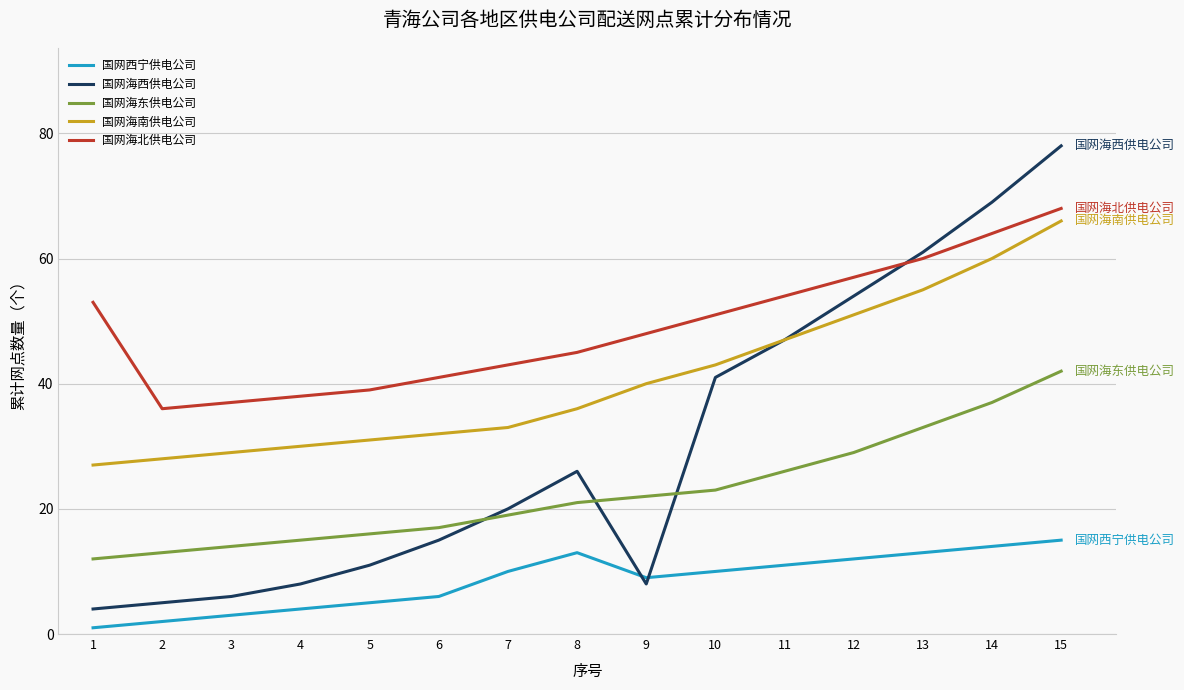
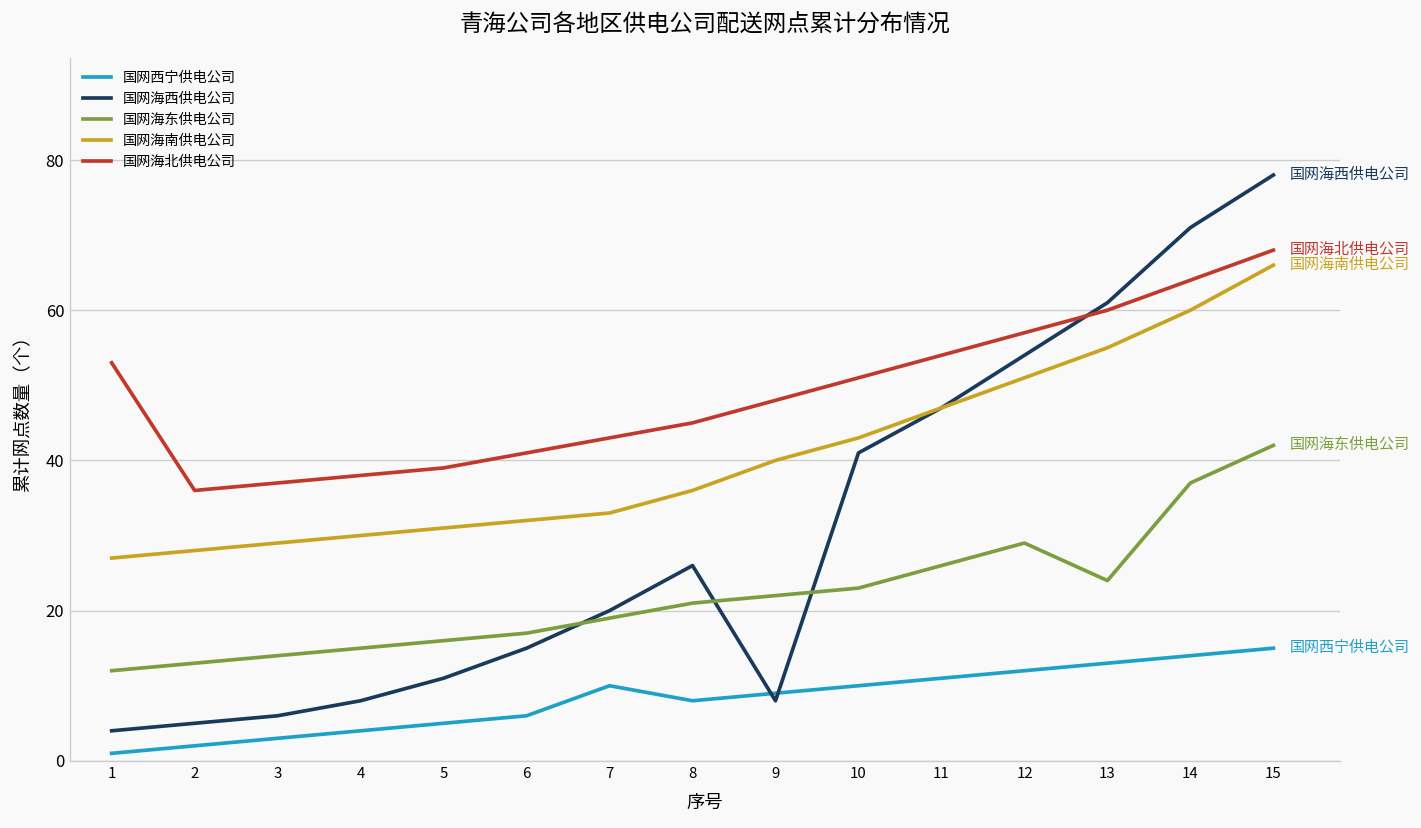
  {
    "国网西宁供电公司": {
      "1": 1,
      "2": 2,
      "3": 3,
      "4": 4,
      "5": 5,
      "6": 6,
      "7": 10,
-     "8": 13,
+     "8": 8,
      "9": 9,
      "10": 10,
      "11": 11,
      "12": 12,
      "13": 13,
      "14": 14,
      "15": 15
    },
    "国网海西供电公司": {
      "1": 4,
      "2": 5,
      "3": 6,
      "4": 8,
      "5": 11,
      "6": 15,
      "7": 20,
      "8": 26,
      "9": 8,
      "10": 41,
      "12": 54,
      "13": 61,
-     "14": 69,
+     "14": 71,
      "15": 78
    },
    "国网海东供电公司": {
      "1": 12,
      "2": 13,
      "3": 14,
      "4": 15,
      "5": 16,
      "6": 17,
      "7": 19,
      "8": 21,
      "9": 22,
      "10": 23,
      "11": 26,
      "12": 29,
-     "13": 33,
+     "13": 24,
      "14": 37,
      "15": 42
    },
    "国网海南供电公司": {
      "1": 27,
      "2": 28,
      "3": 29,
      "4": 30,
      "5": 31,
      "6": 32,
      "7": 33,
      "8": 36,
      "9": 40,
      "10": 43,
      "12": 51,
      "13": 55,
      "14": 60,
      "15": 66
    },
    "国网海北供电公司": {
      "1": 53,
      "2": 36,
      "3": 37,
      "4": 38,
      "5": 39,
      "6": 41,
      "7": 43,
      "8": 45,
      "9": 48,
      "10": 51,
      "11": 54,
      "12": 57,
      "13": 60,
      "14": 64,
      "15": 68
    }
  }
